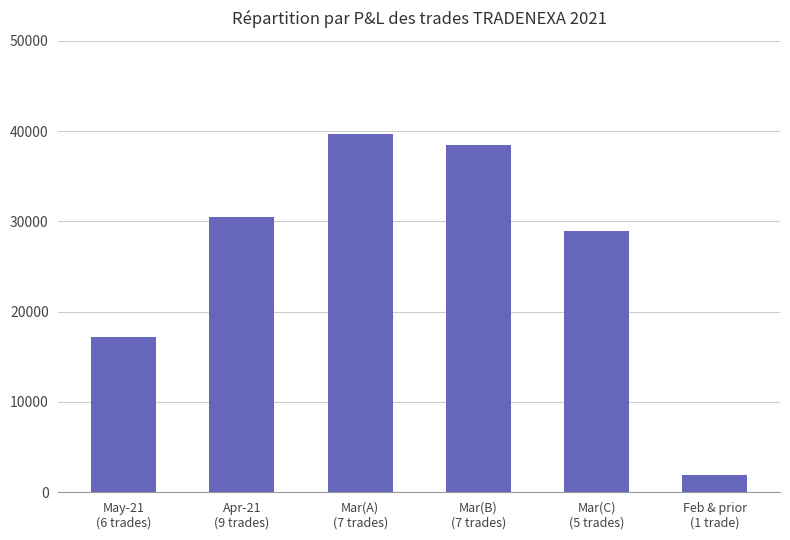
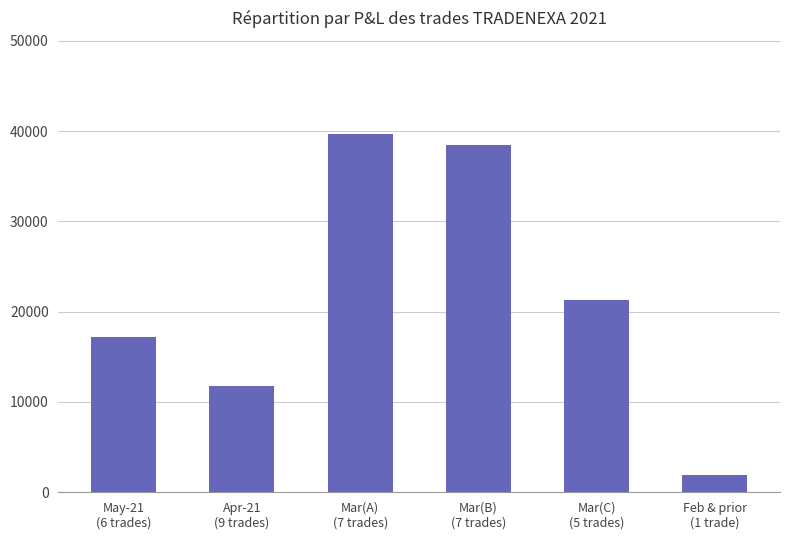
  {
    "May-21 (6 trades)": 17000,
-   "Apr-21 (9 trades)": 30000,
+   "Apr-21 (9 trades)": 12000,
    "Mar(A) (7 trades)": 40000,
    "Mar(B) (7 trades)": 38000,
-   "Mar(C) (5 trades)": 29000,
+   "Mar(C) (5 trades)": 21000,
    "Feb & prior (1 trade)": 2000
  }
